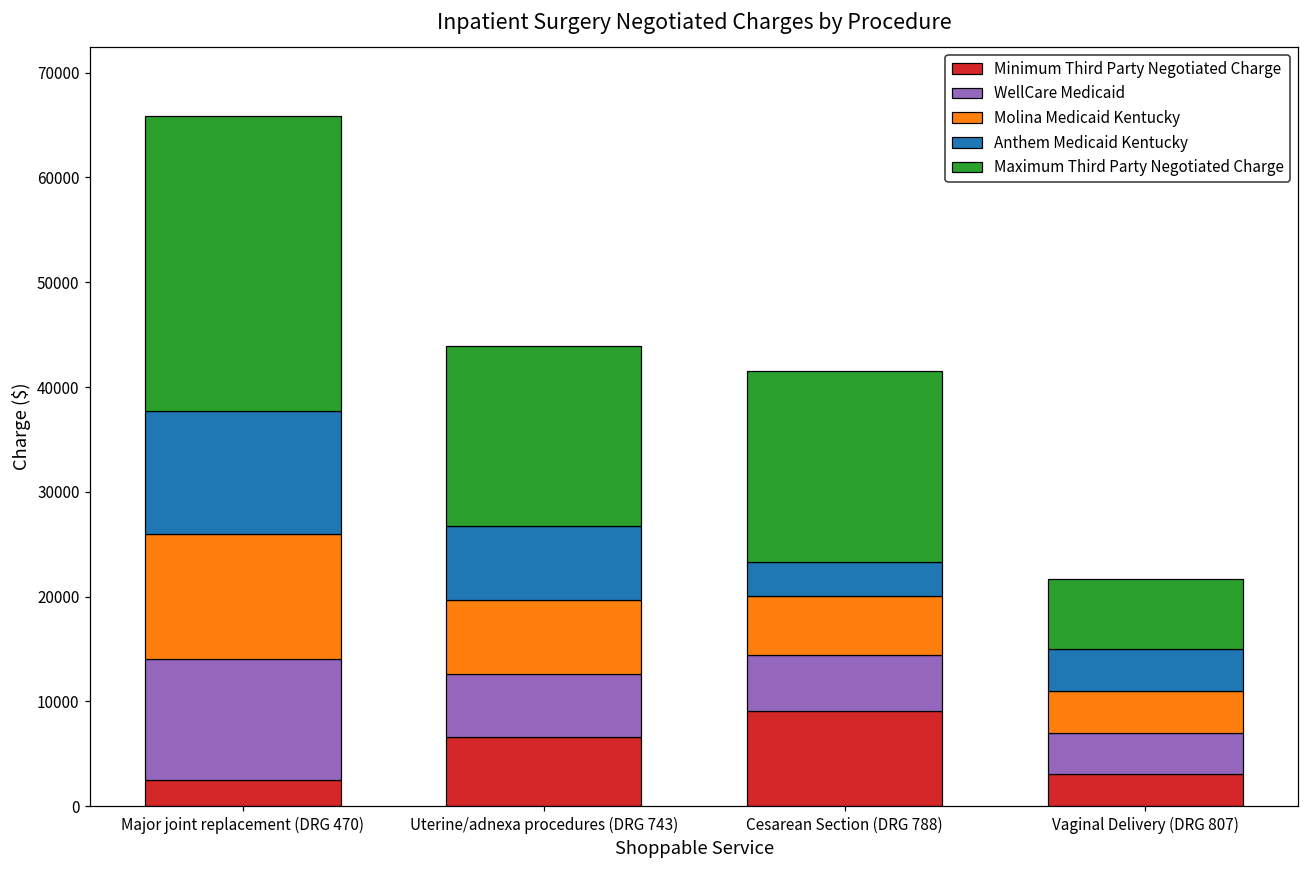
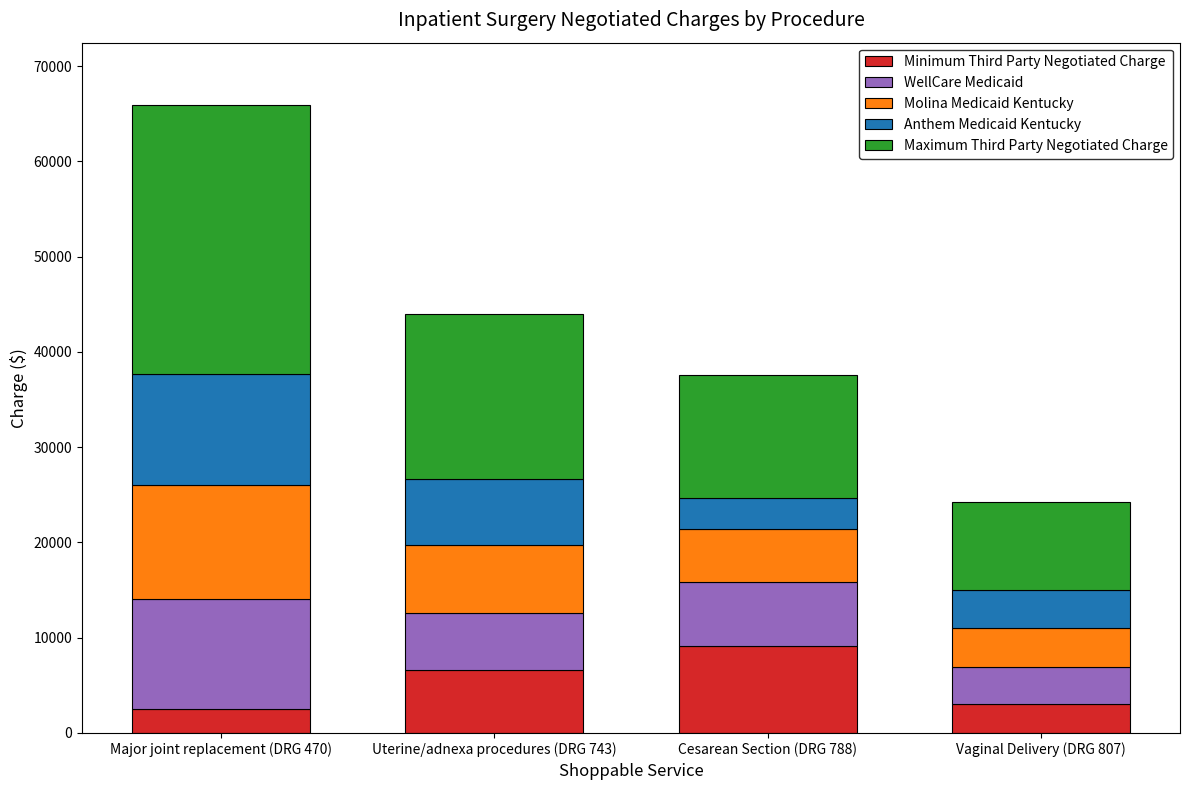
  {
    "Minimum Third Party Negotiated Charge": {
      "Major joint replacement (DRG 470)": 3000,
      "Uterine/adnexa procedures (DRG 743)": 7000,
      "Cesarean Section (DRG 788)": 9000,
      "Vaginal Delivery (DRG 807)": 3000
    },
    "WellCare Medicaid": {
      "Major joint replacement (DRG 470)": 11000,
      "Uterine/adnexa procedures (DRG 743)": 6000,
-     "Cesarean Section (DRG 788)": 5000,
+     "Cesarean Section (DRG 788)": 7000,
      "Vaginal Delivery (DRG 807)": 4000
    },
    "Molina Medicaid Kentucky": {
      "Major joint replacement (DRG 470)": 12000,
      "Uterine/adnexa procedures (DRG 743)": 7000,
      "Cesarean Section (DRG 788)": 6000,
      "Vaginal Delivery (DRG 807)": 4000
    },
    "Anthem Medicaid Kentucky": {
      "Major joint replacement (DRG 470)": 12000,
      "Uterine/adnexa procedures (DRG 743)": 7000,
      "Cesarean Section (DRG 788)": 3000,
      "Vaginal Delivery (DRG 807)": 4000
    },
    "Maximum Third Party Negotiated Charge": {
      "Major joint replacement (DRG 470)": 28000,
      "Uterine/adnexa procedures (DRG 743)": 17000,
-     "Cesarean Section (DRG 788)": 18000,
-     "Vaginal Delivery (DRG 807)": 7000
+     "Cesarean Section (DRG 788)": 13000,
+     "Vaginal Delivery (DRG 807)": 9000
    }
  }
